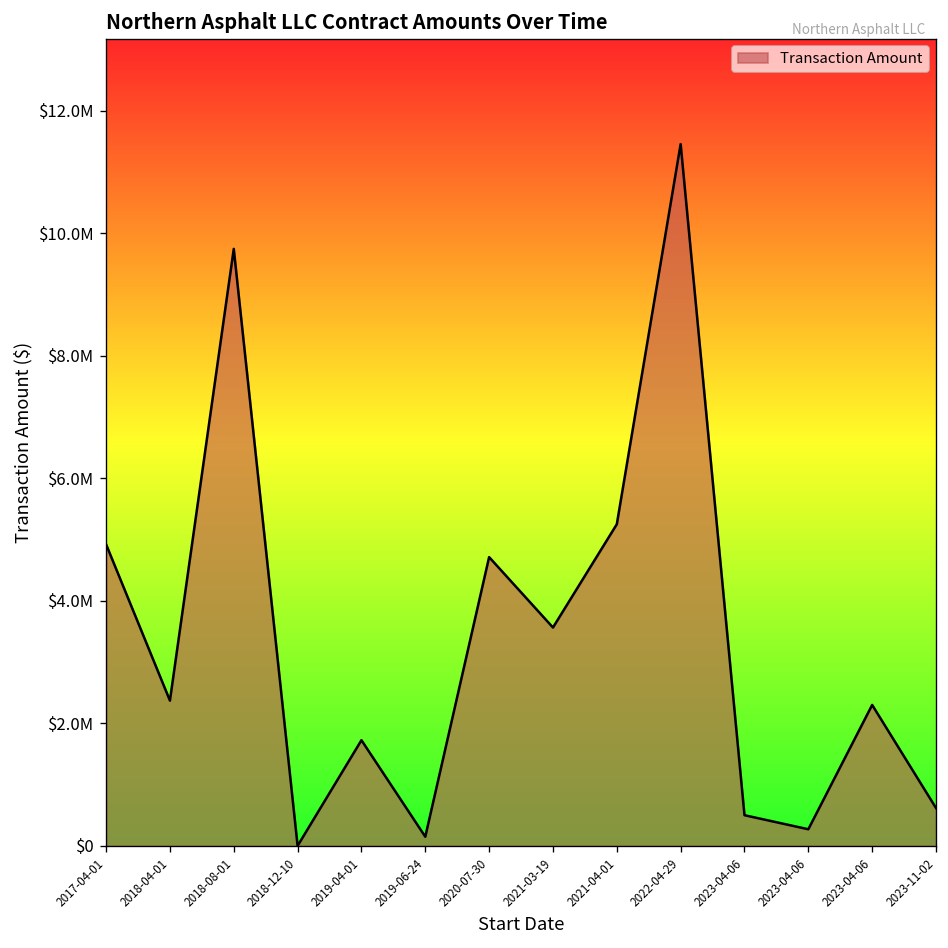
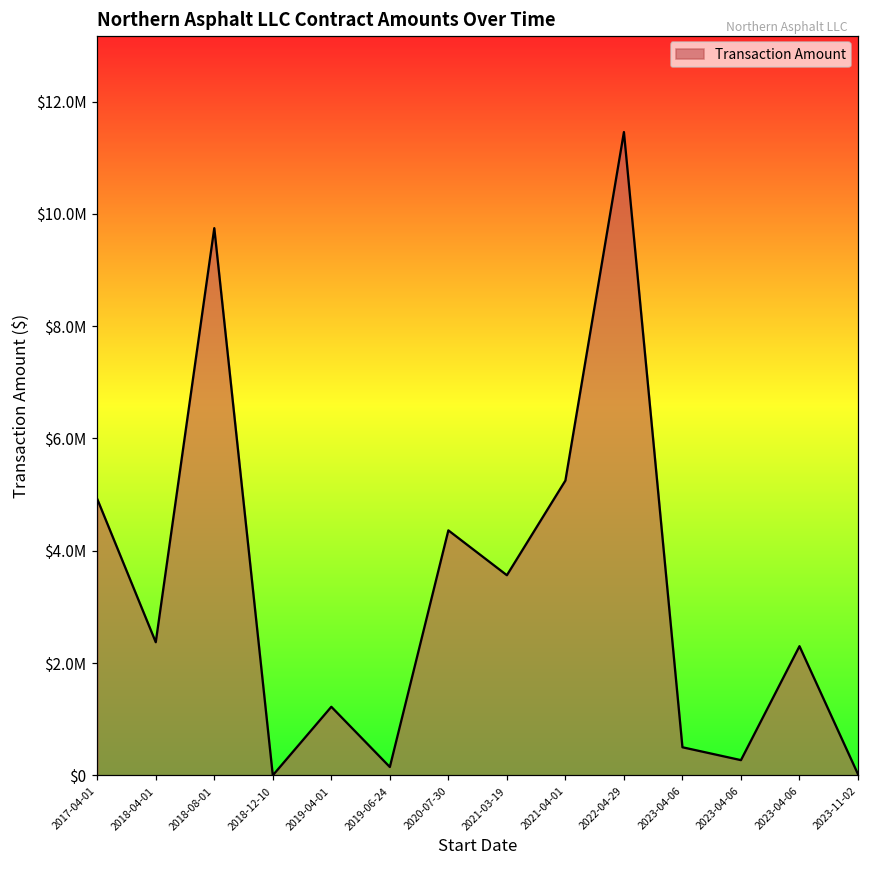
  {
    "2017-04-01": "$4900000",
    "2018-04-01": "$2400000",
    "2018-08-01": "$9700000",
    "2018-12-10": "$0",
-   "2019-04-01": "$1700000",
+   "2019-04-01": "$1200000",
    "2019-06-24": "$100000",
-   "2020-07-30": "$4700000",
+   "2020-07-30": "$4400000",
    "2021-03-19": "$3600000",
    "2021-04-01": "$5300000",
    "2022-04-29": "$11500000",
-   "2023-11-02": "$600000"
+   "2023-11-02": "$0"
  }
